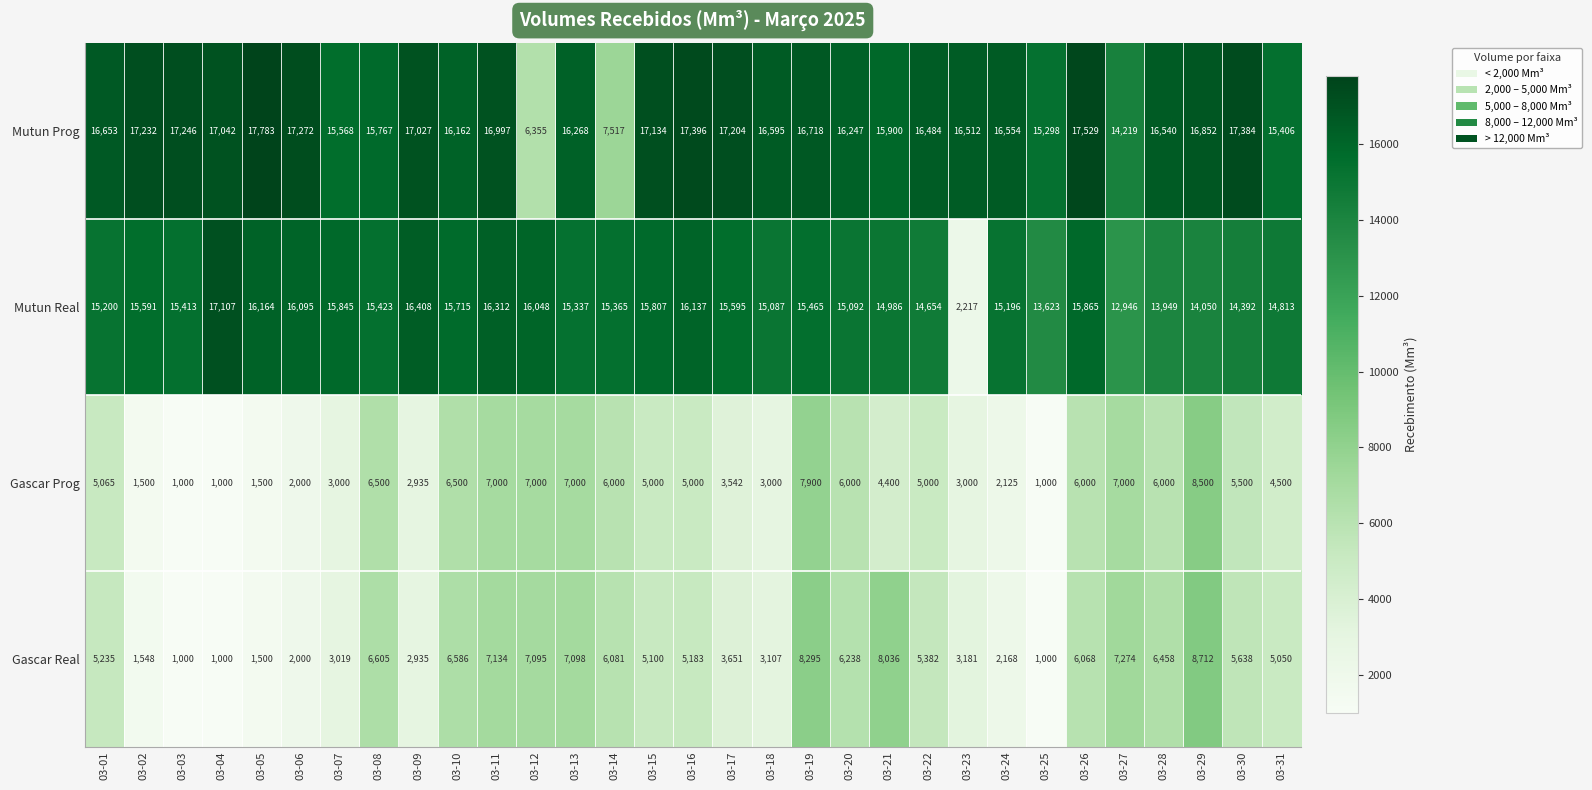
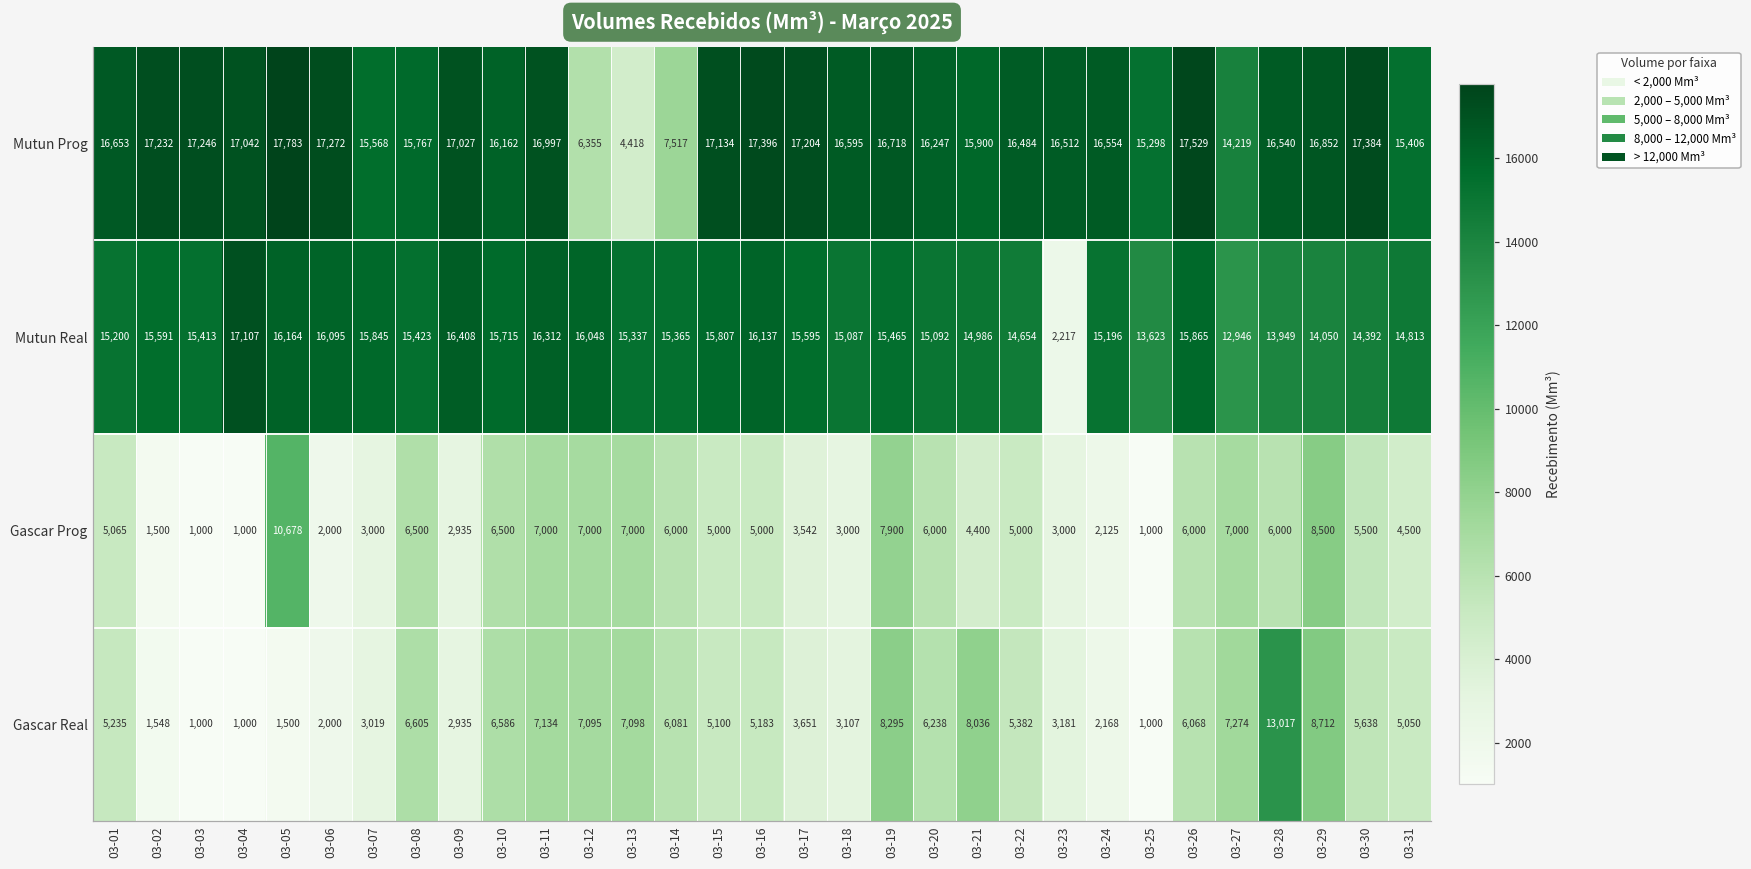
  {
    "Mutun Prog": {
      "03-01": "16,653",
      "03-02": "17,232",
      "03-03": "17,246",
      "03-04": "17,042",
      "03-05": "17,783",
      "03-06": "17,272",
      "03-07": "15,568",
      "03-08": "15,767",
      "03-09": "17,027",
      "03-10": "16,162",
      "03-11": "16,997",
      "03-12": "6,355",
-     "03-13": "16,268",
+     "03-13": "4,418",
      "03-14": "7,517",
      "03-15": "17,134",
      "03-16": "17,396",
      "03-17": "17,204",
      "03-18": "16,595",
      "03-19": "16,718",
      "03-20": "16,247",
      "03-21": "15,900",
      "03-22": "16,484",
      "03-23": "16,512",
      "03-24": "16,554",
      "03-25": "15,298",
      "03-26": "17,529",
      "03-27": "14,219",
      "03-28": "16,540",
      "03-29": "16,852",
      "03-30": "17,384",
      "03-31": "15,406"
    },
    "Mutun Real": {
      "03-01": "15,200",
      "03-02": "15,591",
      "03-03": "15,413",
      "03-04": "17,107",
      "03-05": "16,164",
      "03-06": "16,095",
      "03-07": "15,845",
      "03-08": "15,423",
      "03-09": "16,408",
      "03-10": "15,715",
      "03-11": "16,312",
      "03-12": "16,048",
      "03-13": "15,337",
      "03-14": "15,365",
      "03-15": "15,807",
      "03-16": "16,137",
      "03-17": "15,595",
      "03-18": "15,087",
      "03-19": "15,465",
      "03-20": "15,092",
      "03-21": "14,986",
      "03-22": "14,654",
      "03-23": "2,217",
      "03-24": "15,196",
      "03-25": "13,623",
      "03-26": "15,865",
      "03-27": "12,946",
      "03-28": "13,949",
      "03-29": "14,050",
      "03-30": "14,392",
      "03-31": "14,813"
    },
    "Gascar Prog": {
      "03-01": "5,065",
      "03-02": "1,500",
      "03-03": "1,000",
      "03-04": "1,000",
-     "03-05": "1,500",
+     "03-05": "10,678",
      "03-06": "2,000",
      "03-07": "3,000",
      "03-08": "6,500",
      "03-09": "2,935",
      "03-10": "6,500",
      "03-11": "7,000",
      "03-12": "7,000",
      "03-13": "7,000",
      "03-14": "6,000",
      "03-15": "5,000",
      "03-16": "5,000",
      "03-17": "3,542",
      "03-18": "3,000",
      "03-19": "7,900",
      "03-20": "6,000",
      "03-21": "4,400",
      "03-22": "5,000",
      "03-23": "3,000",
      "03-24": "2,125",
      "03-25": "1,000",
      "03-26": "6,000",
      "03-27": "7,000",
      "03-28": "6,000",
      "03-29": "8,500",
      "03-30": "5,500",
      "03-31": "4,500"
    },
    "Gascar Real": {
      "03-01": "5,235",
      "03-02": "1,548",
      "03-03": "1,000",
      "03-04": "1,000",
      "03-05": "1,500",
      "03-06": "2,000",
      "03-07": "3,019",
      "03-08": "6,605",
      "03-09": "2,935",
      "03-10": "6,586",
      "03-11": "7,134",
      "03-12": "7,095",
      "03-13": "7,098",
      "03-14": "6,081",
      "03-15": "5,100",
      "03-16": "5,183",
      "03-17": "3,651",
      "03-18": "3,107",
      "03-19": "8,295",
      "03-20": "6,238",
      "03-21": "8,036",
      "03-22": "5,382",
      "03-23": "3,181",
      "03-24": "2,168",
      "03-25": "1,000",
      "03-26": "6,068",
      "03-27": "7,274",
-     "03-28": "6,458",
+     "03-28": "13,017",
      "03-29": "8,712",
      "03-30": "5,638",
      "03-31": "5,050"
    }
  }
